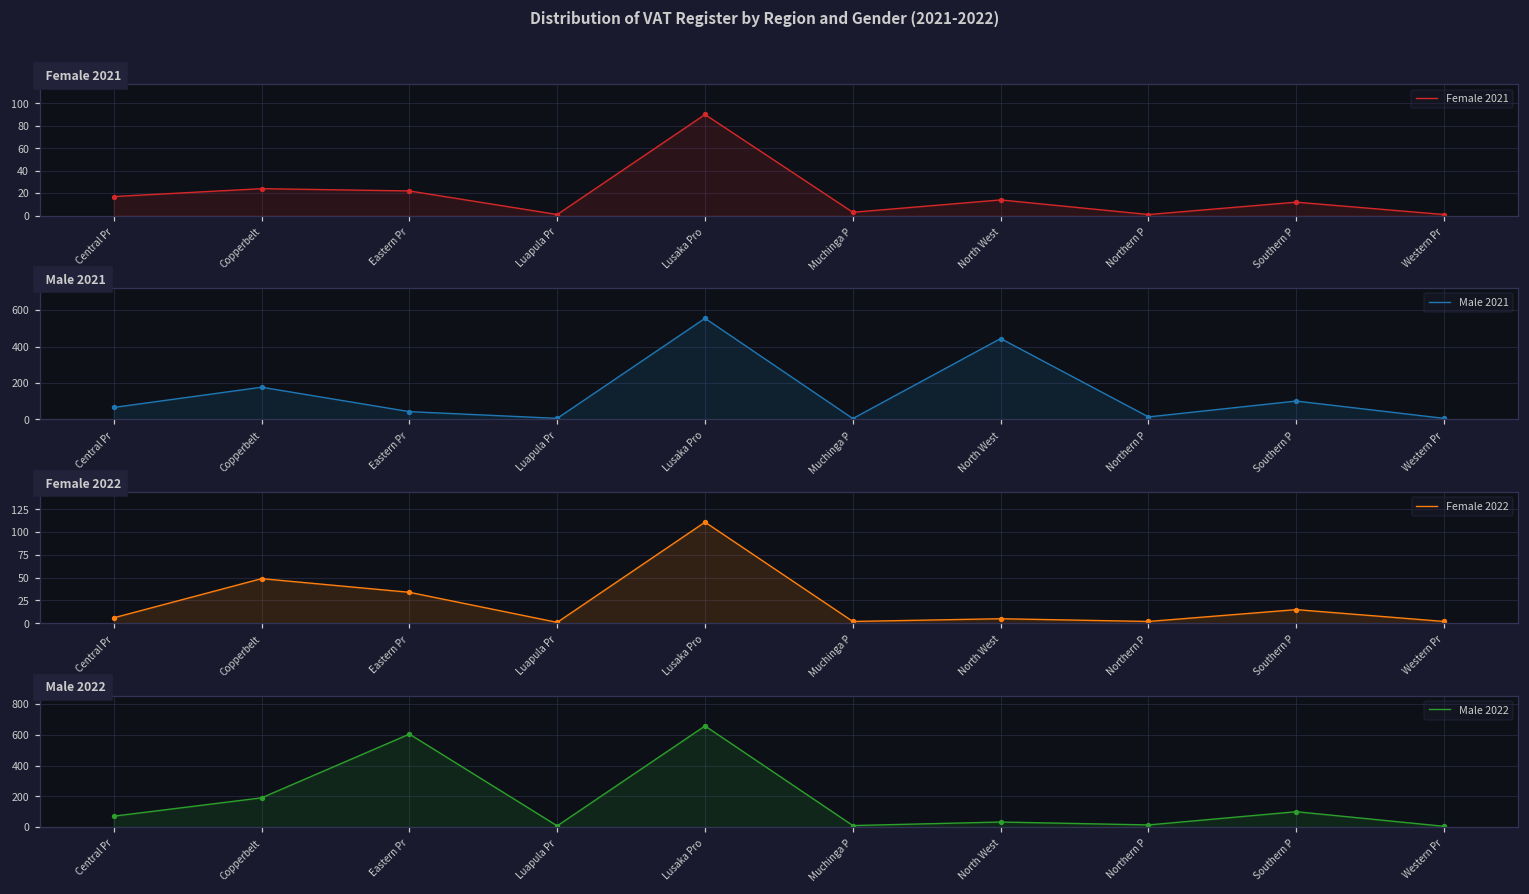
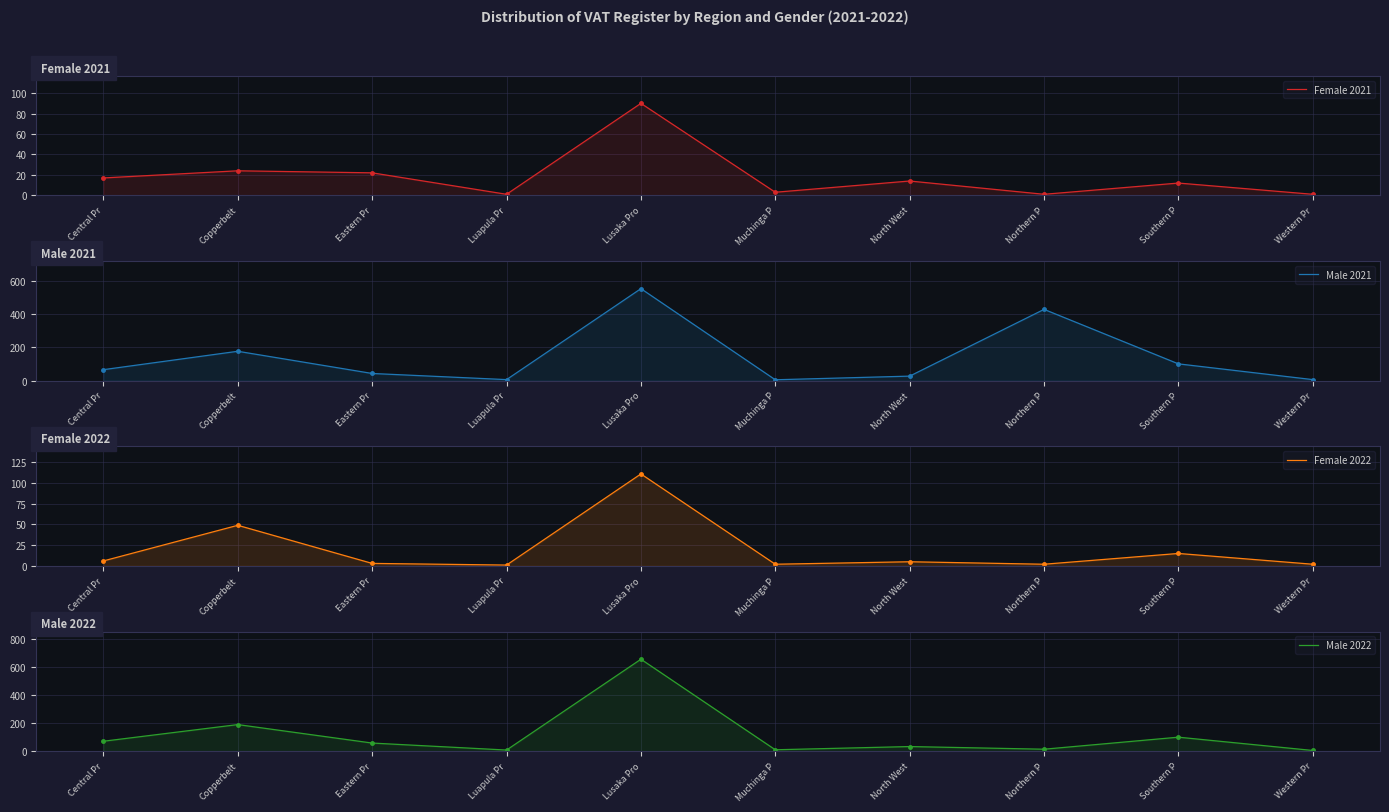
  {
    "Female 2021": {
      "Central Pr": 17,
      "Copperbelt": 24,
      "Eastern Pr": 22,
      "Luapula Pr": 1,
      "Lusaka Pro": 90,
      "Muchinga P": 3,
      "North West": 14,
      "Northern P": 1,
      "Southern P": 12,
      "Western Pr": 1
    },
    "Male 2021": {
      "Central Pr": 70,
      "Copperbelt": 180,
      "Eastern Pr": 40,
      "Luapula Pr": 10,
      "Lusaka Pro": 560,
      "Muchinga P": 10,
-     "North West": 440,
-     "Northern P": 10,
+     "North West": 30,
+     "Northern P": 430,
      "Southern P": 100,
      "Western Pr": 10
    },
    "Female 2022": {
      "Central Pr": 10,
      "Copperbelt": 50,
-     "Eastern Pr": 30,
+     "Eastern Pr": 0,
      "Luapula Pr": 0,
      "Lusaka Pro": 110,
      "Muchinga P": 0,
      "North West": 10,
      "Northern P": 0,
      "Southern P": 20,
      "Western Pr": 0
    },
    "Male 2022": {
      "Central Pr": 70,
      "Copperbelt": 190,
-     "Eastern Pr": 600,
+     "Eastern Pr": 60,
      "Luapula Pr": 10,
      "Lusaka Pro": 660,
      "Muchinga P": 10,
      "North West": 30,
      "Northern P": 10,
      "Southern P": 100,
      "Western Pr": 10
    }
  }
